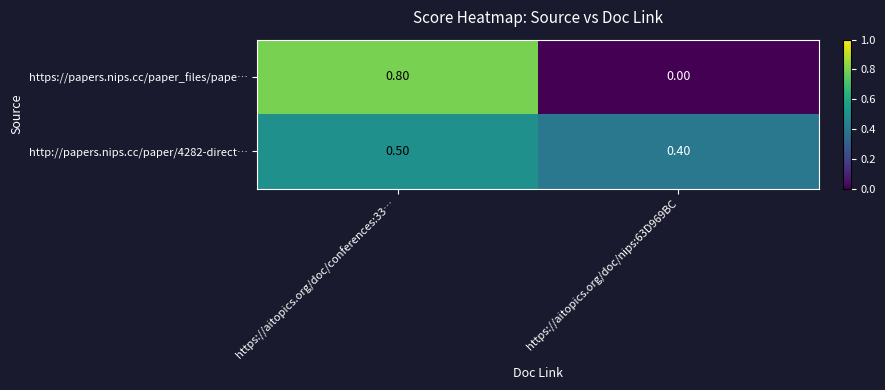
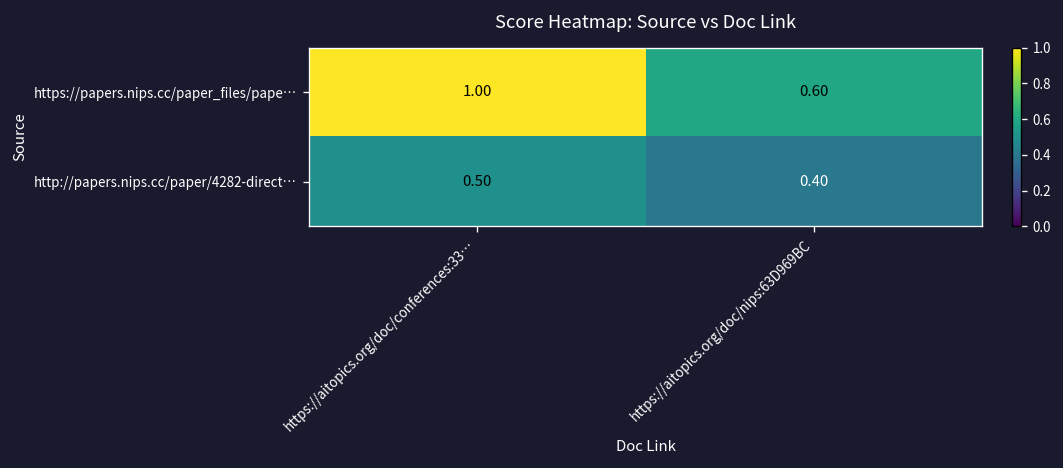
  {
    "https://papers.nips.cc/paper_files/pape…": {
-     "https://aitopics.org/doc/conferences:33…": 0.80,
-     "https://aitopics.org/doc/nips:63D969BC": 0.00
+     "https://aitopics.org/doc/conferences:33…": 1.00,
+     "https://aitopics.org/doc/nips:63D969BC": 0.60
    },
    "http://papers.nips.cc/paper/4282-direct…": {
      "https://aitopics.org/doc/conferences:33…": 0.50,
      "https://aitopics.org/doc/nips:63D969BC": 0.40
    }
  }
